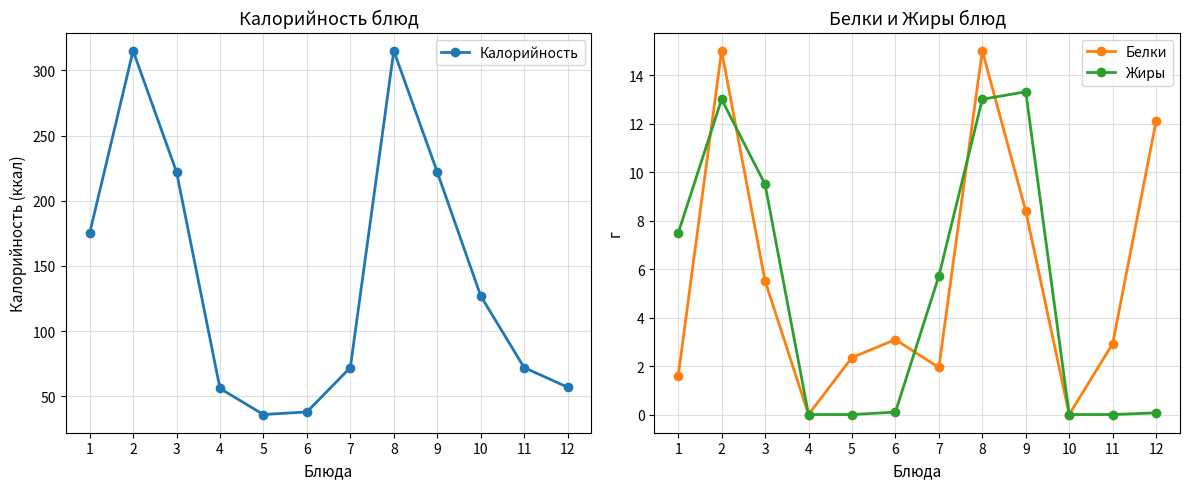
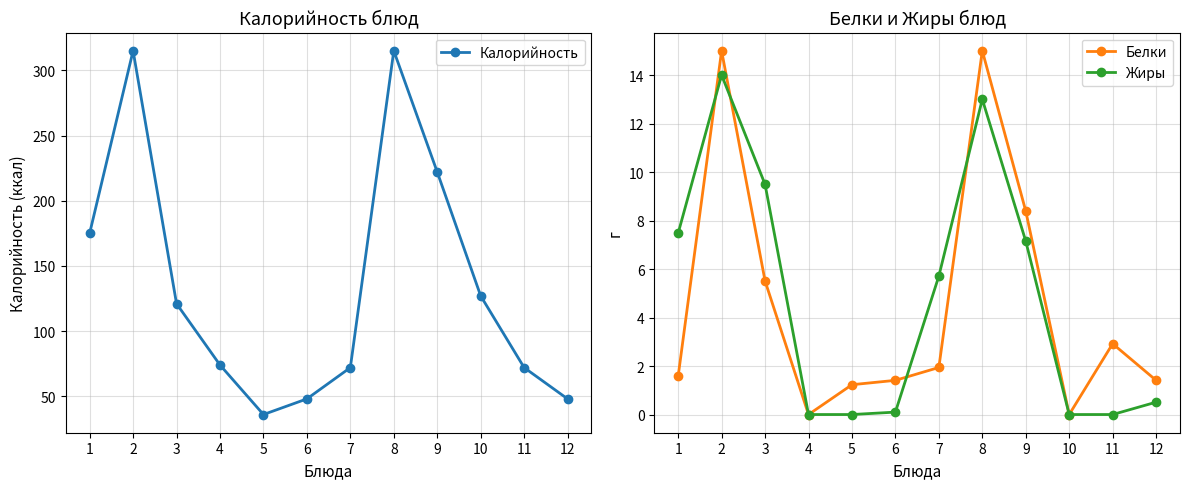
  {
    "Калорийность блюд": {
      "1": 175,
      "2": 315,
-     "3": 222,
-     "4": 56,
+     "3": 121,
+     "4": 74,
      "5": 36,
-     "6": 38,
+     "6": 48,
      "7": 72,
      "8": 315,
      "9": 222,
      "10": 127,
      "11": 72,
-     "12": 57
+     "12": 48
    },
    "Белки и Жиры блюд": {
      "Белки": {
        "1": 1.6,
        "2": 15.0,
        "3": 5.5,
-       "5": 2.4,
-       "6": 3.1,
+       "5": 1.2,
+       "6": 1.4,
        "7": 1.9,
        "8": 15.0,
        "9": 8.4,
        "11": 2.9,
-       "12": 12.1
+       "12": 1.4
      },
      "Жиры": {
        "1": 7.5,
-       "2": 13,
+       "2": 14,
        "3": 9.5,
        "5": 0.0,
        "6": 0.1,
        "7": 5.7,
        "8": 13.0,
-       "9": 13.3,
+       "9": 7.2,
        "11": 0.0,
-       "12": 0.1
+       "12": 0.5
      }
    }
  }
